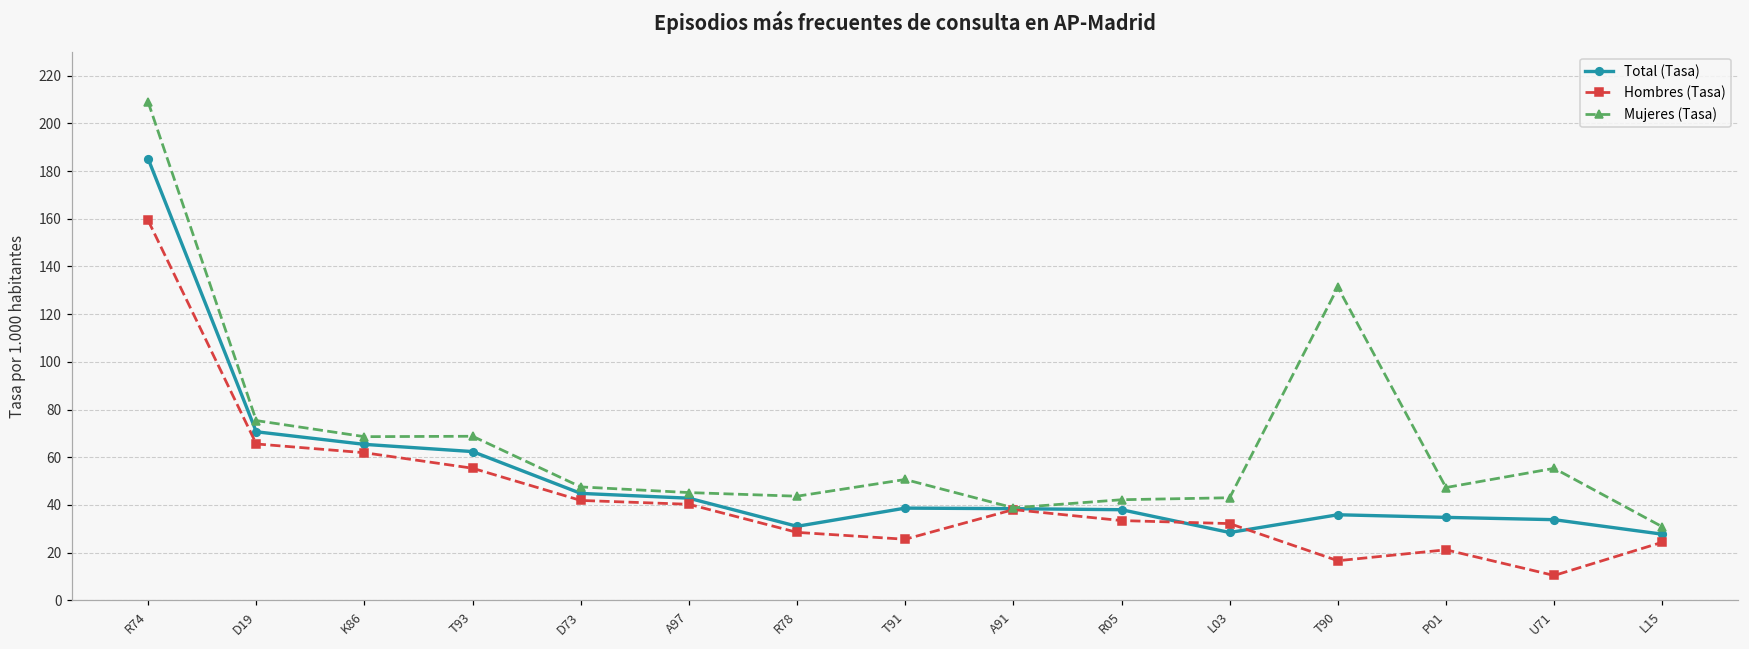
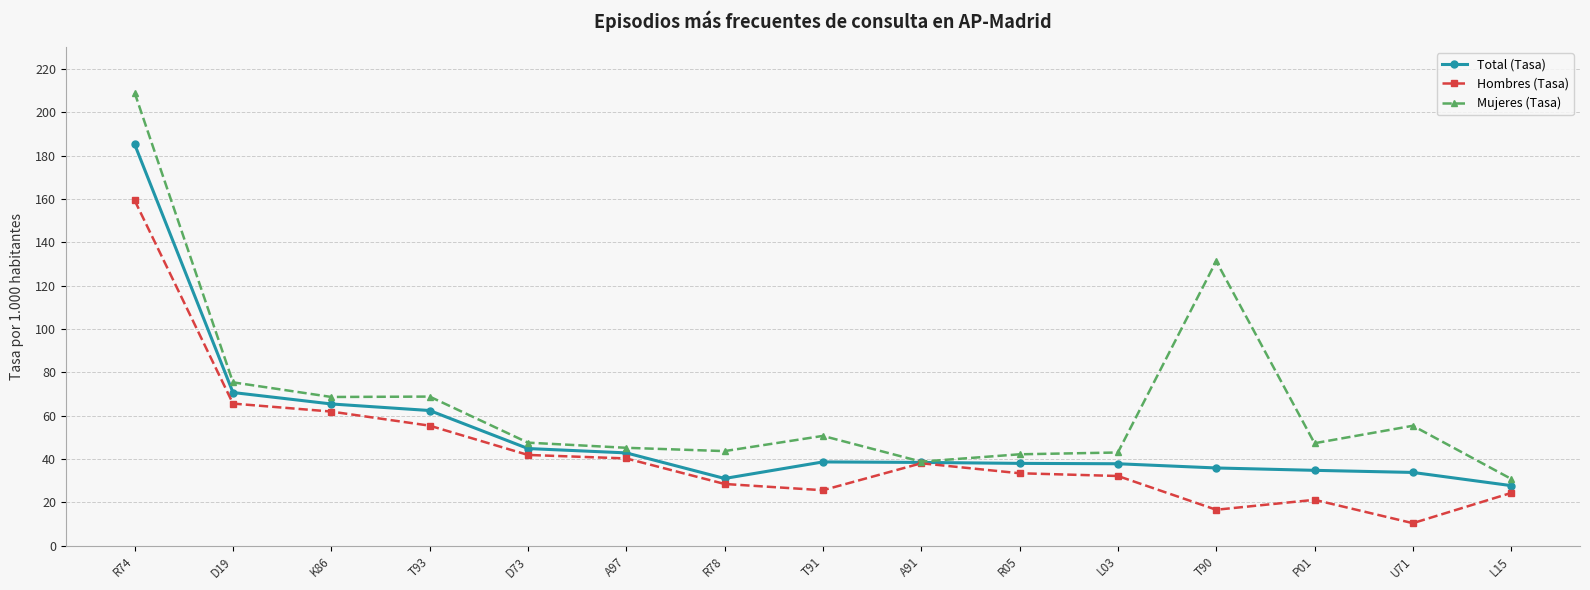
  {
    "Total (Tasa)": {
      "R74": 185,
      "D19": 71,
      "K86": 65,
      "T93": 62,
      "D73": 45,
      "A97": 43,
      "R78": 31,
      "T91": 39,
      "R05": 38,
-     "L03": 28,
+     "L03": 38,
      "T90": 36,
      "P01": 35,
      "U71": 34,
      "L15": 28
    },
    "Hombres (Tasa)": {
      "R74": 159,
      "D19": 66,
      "K86": 62,
      "T93": 55,
      "D73": 42,
      "A97": 40,
      "R78": 29,
      "T91": 26,
      "R05": 33,
      "L03": 32,
      "T90": 17,
      "P01": 21,
      "U71": 10,
      "L15": 24
    },
    "Mujeres (Tasa)": {
      "R74": 209,
      "D19": 75,
      "K86": 69,
      "T93": 69,
      "D73": 48,
      "A97": 45,
      "R78": 44,
      "T91": 51,
      "R05": 42,
      "L03": 43,
      "T90": 131,
      "P01": 47,
      "U71": 55,
      "L15": 31
    }
  }
